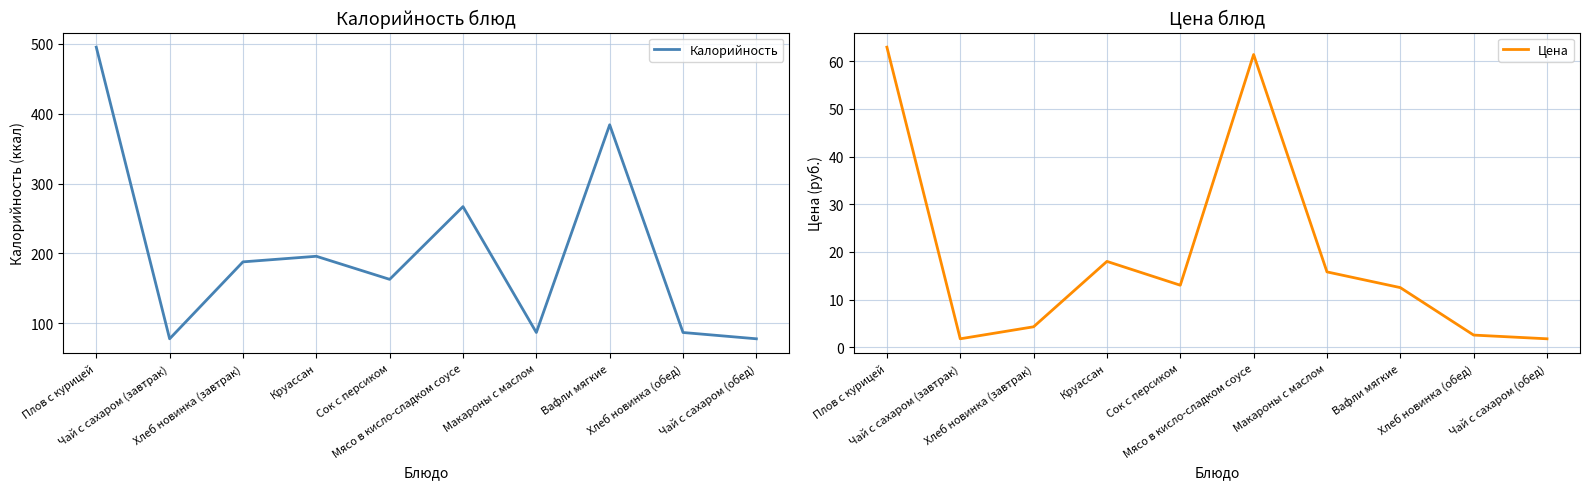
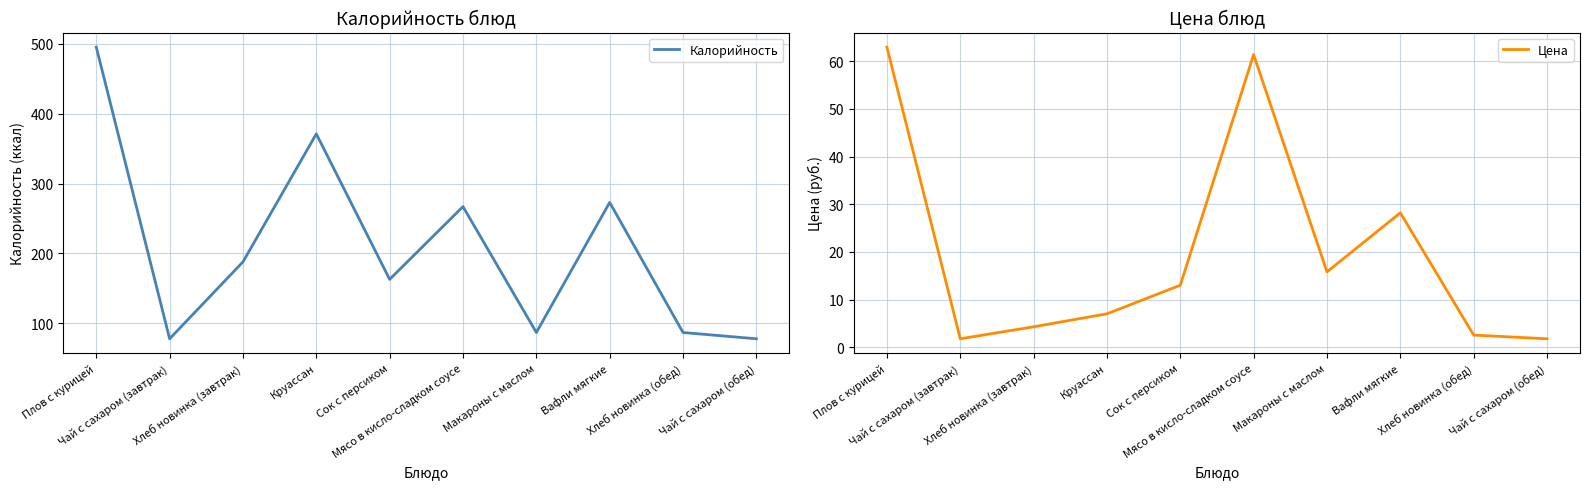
  {
    "Калорийность блюд": {
      "Плов с курицей": 500,
      "Чай с сахаром (завтрак)": 80,
      "Хлеб новинка (завтрак)": 190,
-     "Круассан": 200,
+     "Круассан": 370,
      "Сок с персиком": 160,
      "Мясо в кисло-сладком соусе": 270,
      "Макароны с маслом": 90,
-     "Вафли мягкие": 380,
+     "Вафли мягкие": 270,
      "Хлеб новинка (обед)": 90,
      "Чай с сахаром (обед)": 80
    },
    "Цена блюд": {
      "Плов с курицей": 63,
      "Чай с сахаром (завтрак)": 2,
      "Хлеб новинка (завтрак)": 4,
-     "Круассан": 18,
+     "Круассан": 7,
      "Сок с персиком": 13,
      "Мясо в кисло-сладком соусе": 61,
      "Макароны с маслом": 16,
-     "Вафли мягкие": 13,
+     "Вафли мягкие": 28,
      "Хлеб новинка (обед)": 3,
      "Чай с сахаром (обед)": 2
    }
  }
